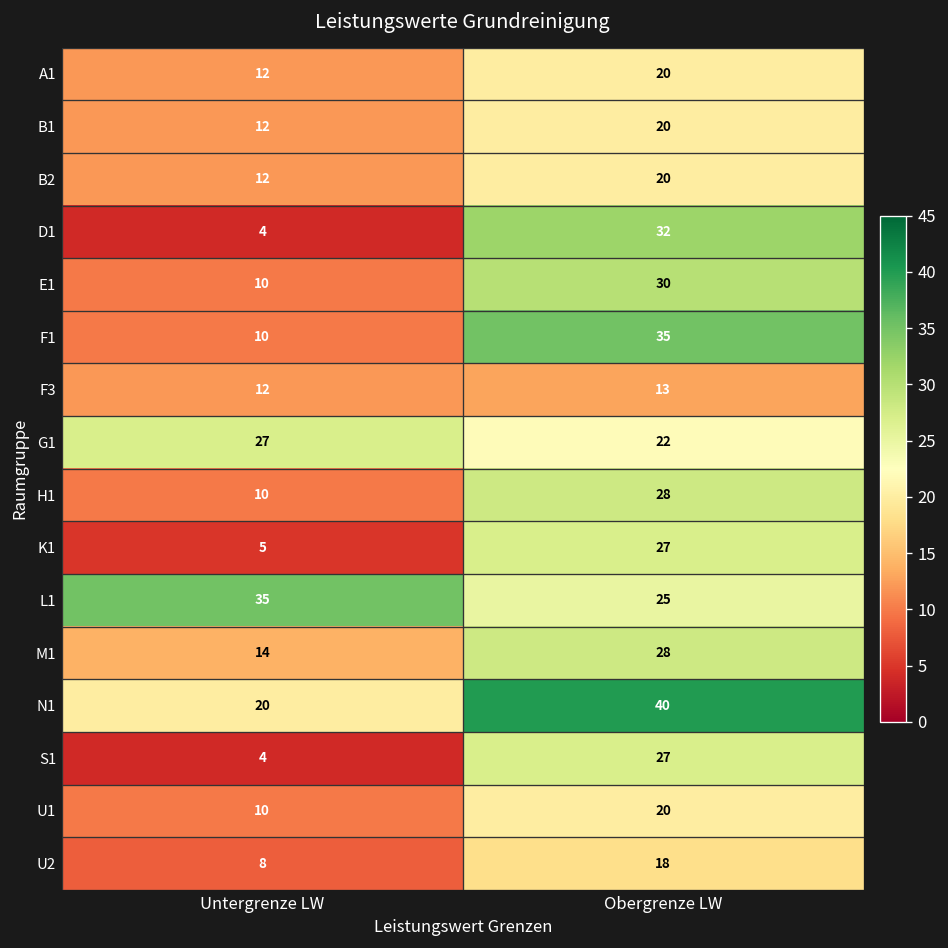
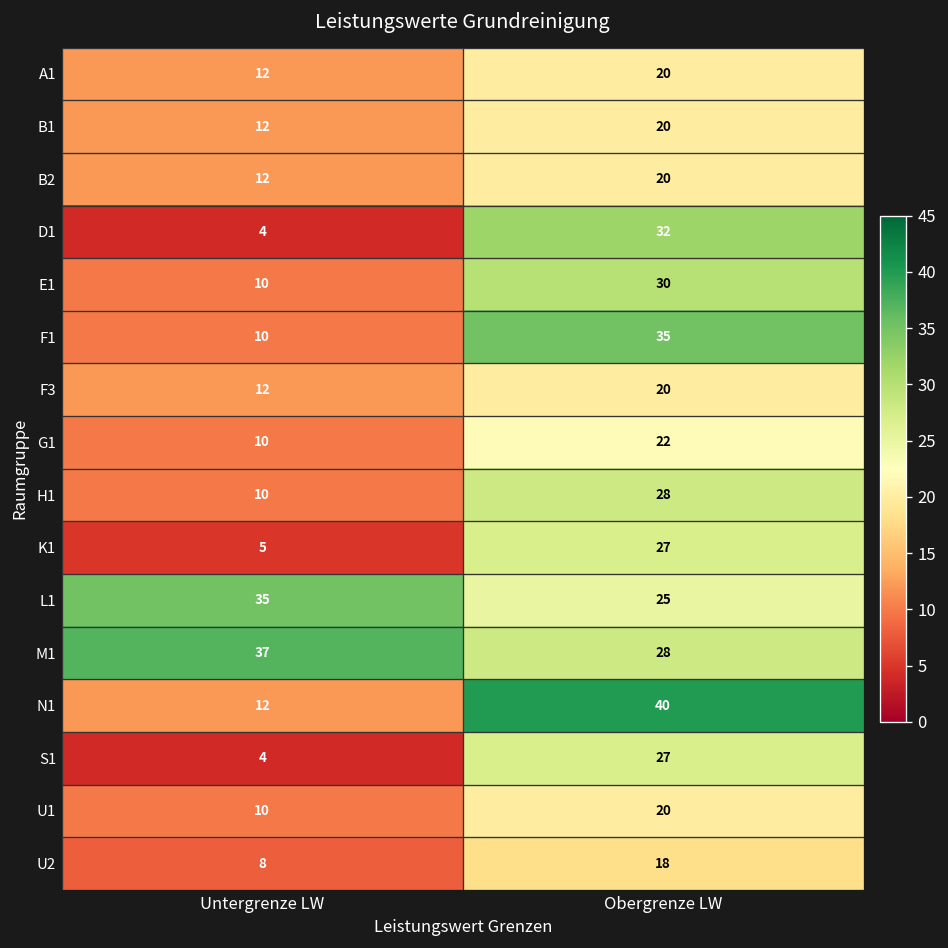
  {
    "A1": {
      "Untergrenze LW": 12,
      "Obergrenze LW": 20
    },
    "B1": {
      "Untergrenze LW": 12,
      "Obergrenze LW": 20
    },
    "B2": {
      "Untergrenze LW": 12,
      "Obergrenze LW": 20
    },
    "D1": {
      "Untergrenze LW": 4,
      "Obergrenze LW": 32
    },
    "E1": {
      "Untergrenze LW": 10,
      "Obergrenze LW": 30
    },
    "F1": {
      "Untergrenze LW": 10,
      "Obergrenze LW": 35
    },
    "F3": {
      "Untergrenze LW": 12,
-     "Obergrenze LW": 13
+     "Obergrenze LW": 20
    },
    "G1": {
-     "Untergrenze LW": 27,
+     "Untergrenze LW": 10,
      "Obergrenze LW": 22
    },
    "H1": {
      "Untergrenze LW": 10,
      "Obergrenze LW": 28
    },
    "K1": {
      "Untergrenze LW": 5,
      "Obergrenze LW": 27
    },
    "L1": {
      "Untergrenze LW": 35,
      "Obergrenze LW": 25
    },
    "M1": {
-     "Untergrenze LW": 14,
+     "Untergrenze LW": 37,
      "Obergrenze LW": 28
    },
    "N1": {
-     "Untergrenze LW": 20,
+     "Untergrenze LW": 12,
      "Obergrenze LW": 40
    },
    "S1": {
      "Untergrenze LW": 4,
      "Obergrenze LW": 27
    },
    "U1": {
      "Untergrenze LW": 10,
      "Obergrenze LW": 20
    },
    "U2": {
      "Untergrenze LW": 8,
      "Obergrenze LW": 18
    }
  }
